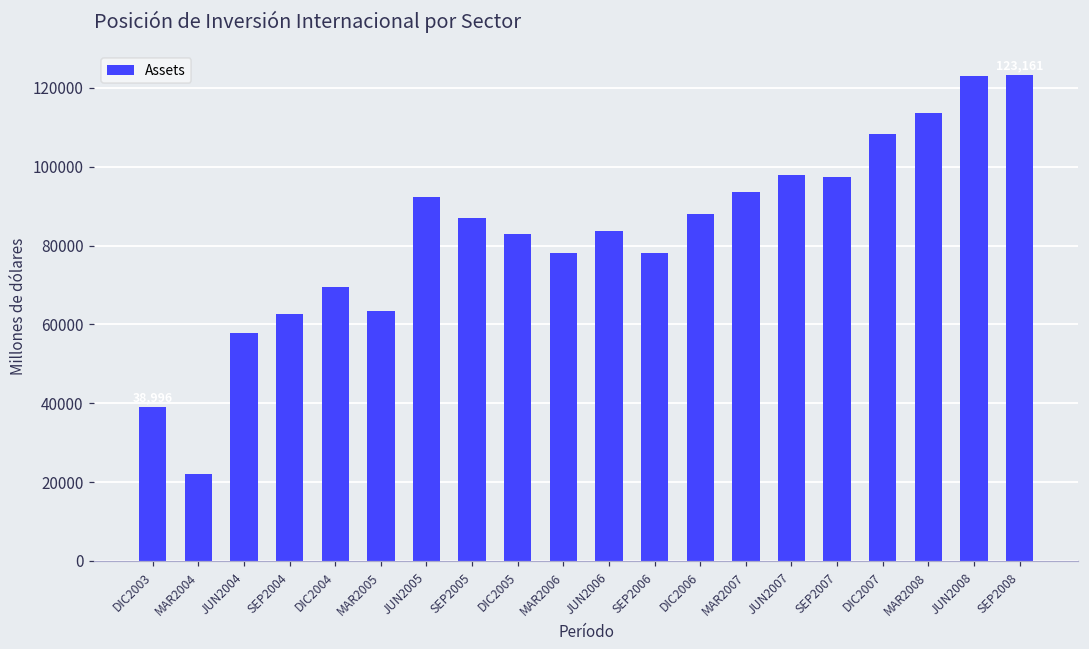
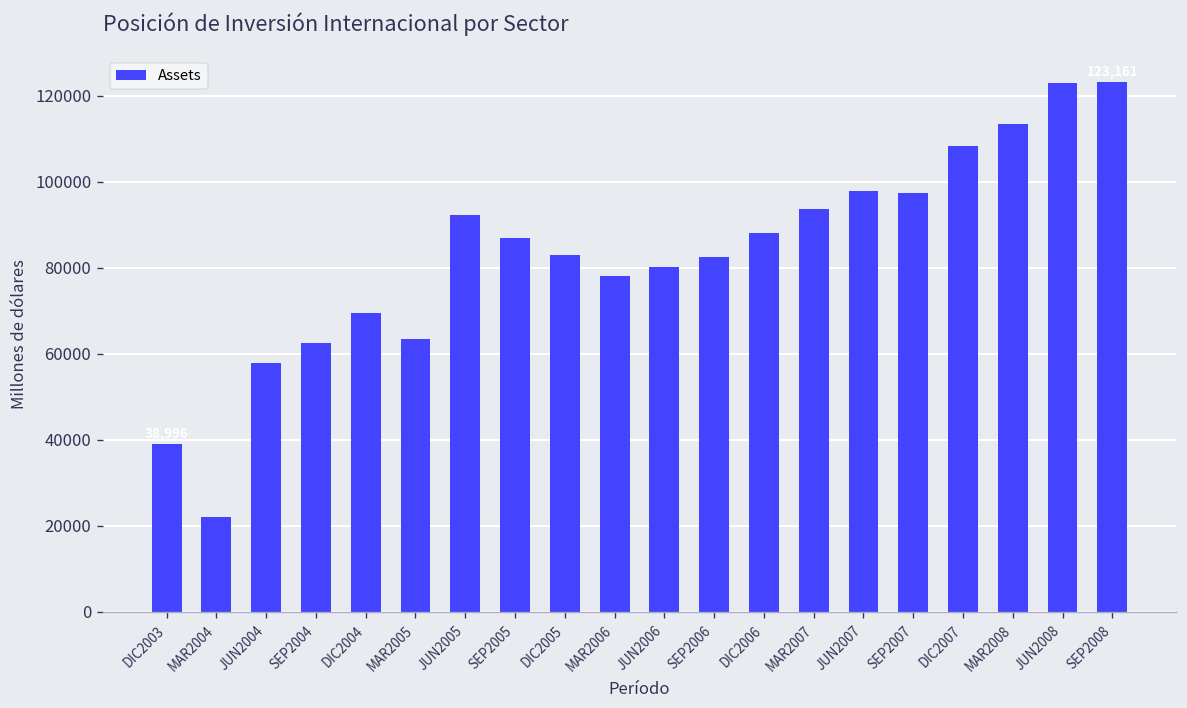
  {
    "DIC2003": 39000,
    "MAR2004": 22000,
    "JUN2004": 58000,
    "SEP2004": 63000,
    "DIC2004": 70000,
    "MAR2005": 63000,
    "JUN2005": 92000,
    "SEP2005": 87000,
    "DIC2005": 83000,
    "MAR2006": 78000,
-   "JUN2006": 84000,
-   "SEP2006": 78000,
+   "JUN2006": 80000,
+   "SEP2006": 82000,
    "DIC2006": 88000,
    "MAR2007": 94000,
    "JUN2007": 98000,
    "SEP2007": 97000,
    "DIC2007": 108000,
    "MAR2008": 114000,
    "JUN2008": 123000,
    "SEP2008": 123000
  }
